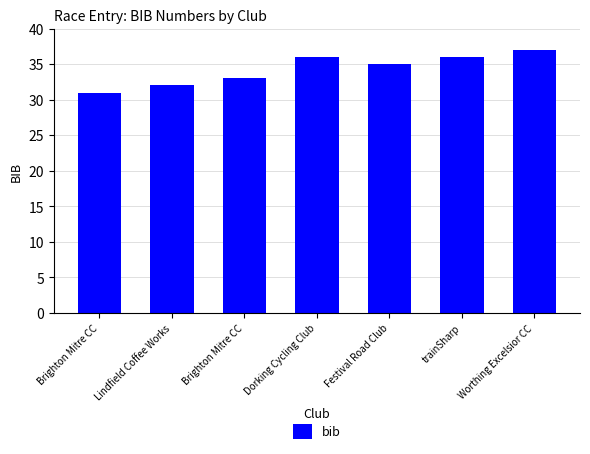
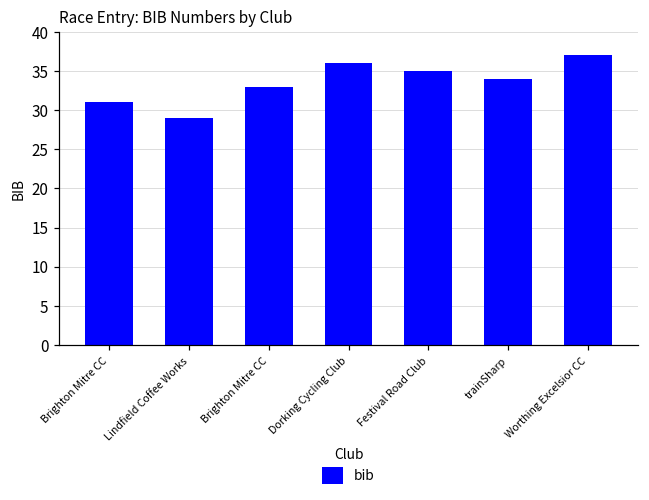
  {
-   "Lindfield Coffee Works": 32,
+   "Lindfield Coffee Works": 29,
    "Dorking Cycling Club": 36,
    "Festival Road Club": 35,
-   "trainSharp": 36,
+   "trainSharp": 34,
    "Worthing Excelsior CC": 37
  }
